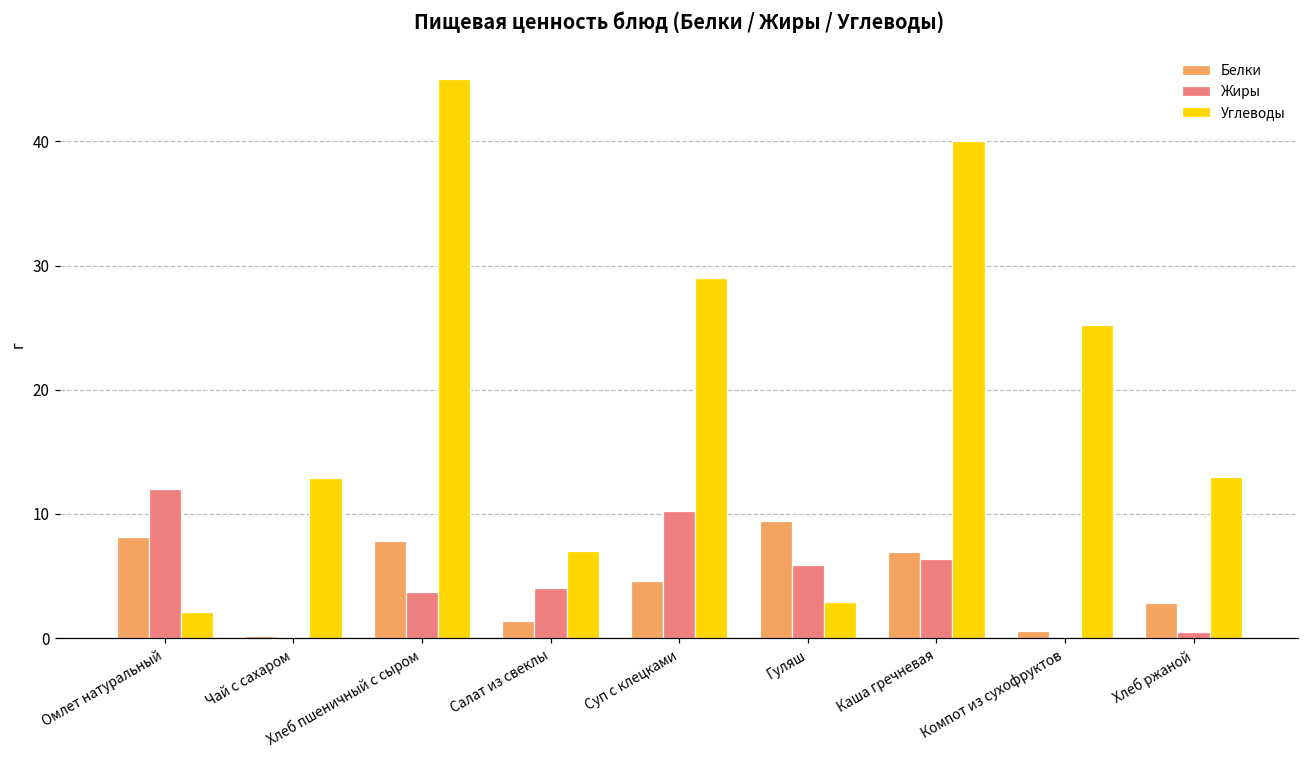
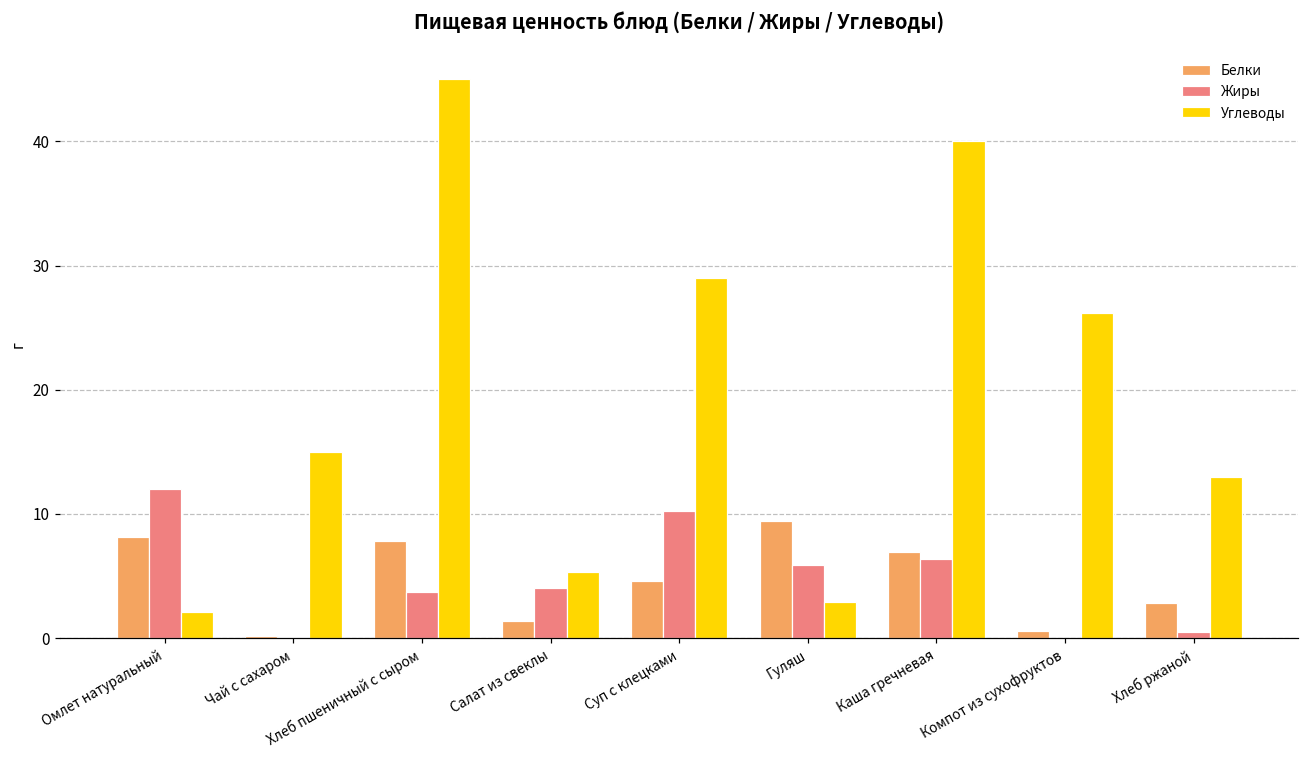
  {
    "Углеводы": {
      "Омлет натуральный": 2.1,
-     "Чай с сахаром": 12.9,
+     "Чай с сахаром": 15.0,
      "Хлеб пшеничный с сыром": 45.0,
-     "Салат из свеклы": 7.0,
+     "Салат из свеклы": 5.3,
      "Суп с клецками": 29.0,
      "Гуляш": 2.9,
      "Каша гречневая": 40.0,
-     "Компот из сухофруктов": 25.2,
+     "Компот из сухофруктов": 26.2,
      "Хлеб ржаной": 13.0
    }
  }
